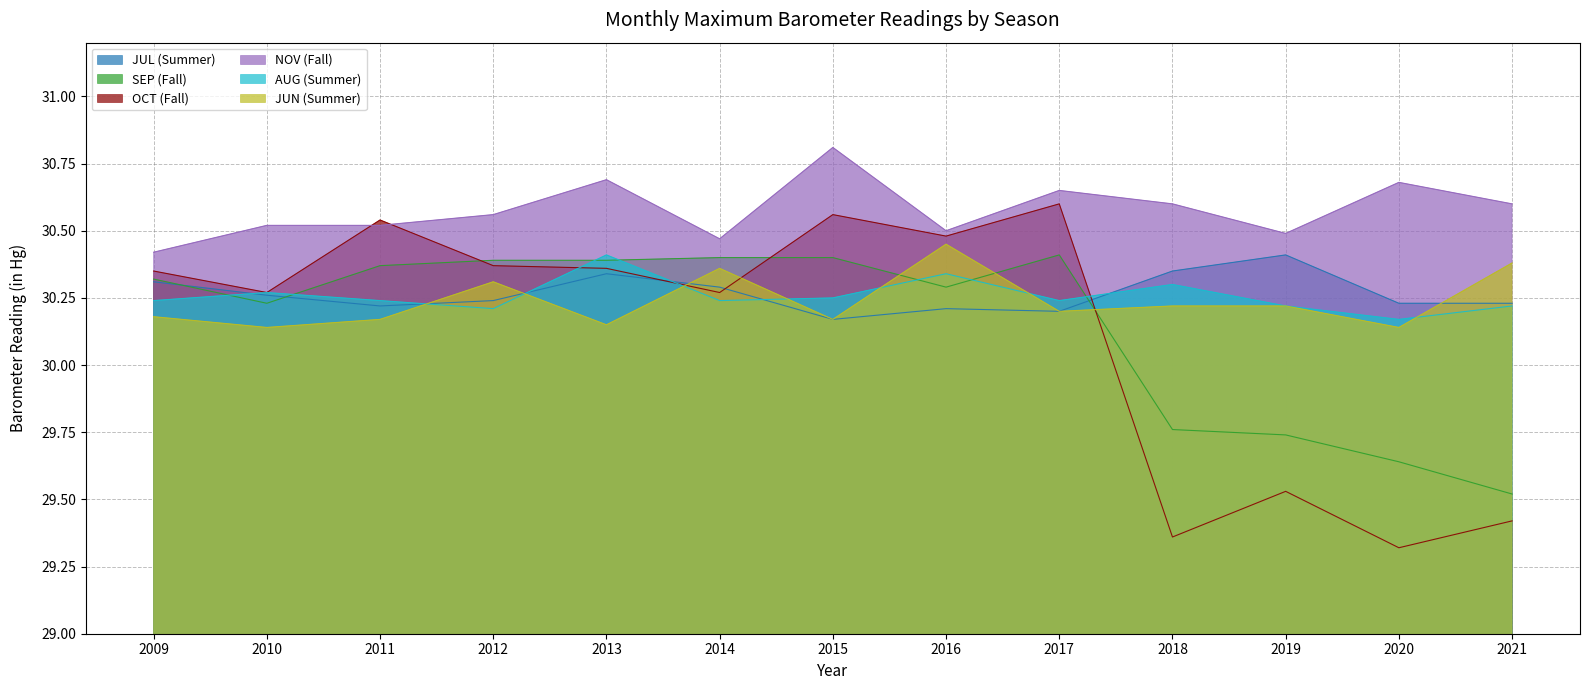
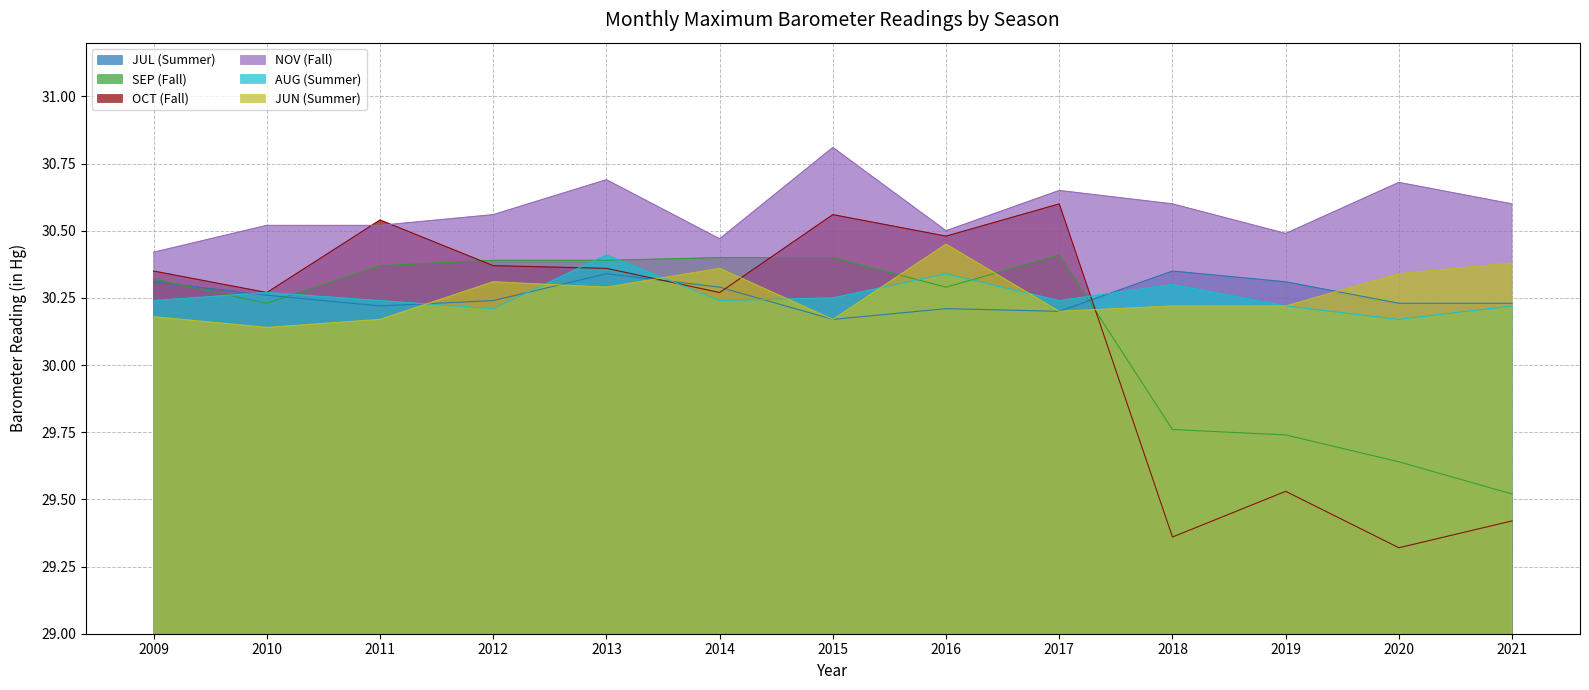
  {
    "JUL (Summer)": {
      "2009": 30.31,
      "2010": 30.26,
      "2011": 30.22,
      "2012": 30.24,
      "2013": 30.34,
      "2014": 30.29,
      "2016": 30.21,
      "2018": 30.35,
-     "2019": 30.41,
+     "2019": 30.31,
      "2020": 30.23,
      "2021": 30.23
    },
    "SEP (Fall)": {
      "2009": 30.32,
      "2010": 30.23,
      "2011": 30.37,
      "2012": 30.39,
      "2013": 30.39,
      "2014": 30.40,
      "2015": 30.40,
      "2016": 30.29,
      "2017": 30.41,
      "2018": 29.76,
      "2019": 29.74,
      "2020": 29.64,
      "2021": 29.52
    },
    "OCT (Fall)": {
      "2009": 30.35,
      "2011": 30.54,
      "2012": 30.37,
      "2013": 30.36,
      "2014": 30.27,
      "2015": 30.56,
      "2016": 30.48,
      "2017": 30.60,
      "2018": 29.36,
      "2019": 29.53,
      "2020": 29.32,
      "2021": 29.42
    },
    "NOV (Fall)": {
      "2009": 30.42,
      "2010": 30.52,
      "2011": 30.52,
      "2012": 30.56,
      "2013": 30.69,
      "2014": 30.47,
      "2015": 30.81,
      "2016": 30.50,
      "2017": 30.65,
      "2018": 30.60,
      "2019": 30.49,
      "2020": 30.68,
      "2021": 30.60
    },
    "AUG (Summer)": {
      "2009": 30.24,
      "2011": 30.24,
      "2012": 30.21,
      "2013": 30.41,
      "2014": 30.24,
      "2015": 30.25,
      "2016": 30.34,
      "2017": 30.24,
      "2018": 30.30,
      "2020": 30.17,
      "2021": 30.22
    },
    "JUN (Summer)": {
      "2009": 30.18,
      "2010": 30.14,
      "2011": 30.17,
      "2012": 30.31,
-     "2013": 30.15,
+     "2013": 30.29,
      "2014": 30.36,
      "2016": 30.45,
      "2018": 30.22,
-     "2020": 30.14,
+     "2020": 30.34,
      "2021": 30.38
    }
  }
